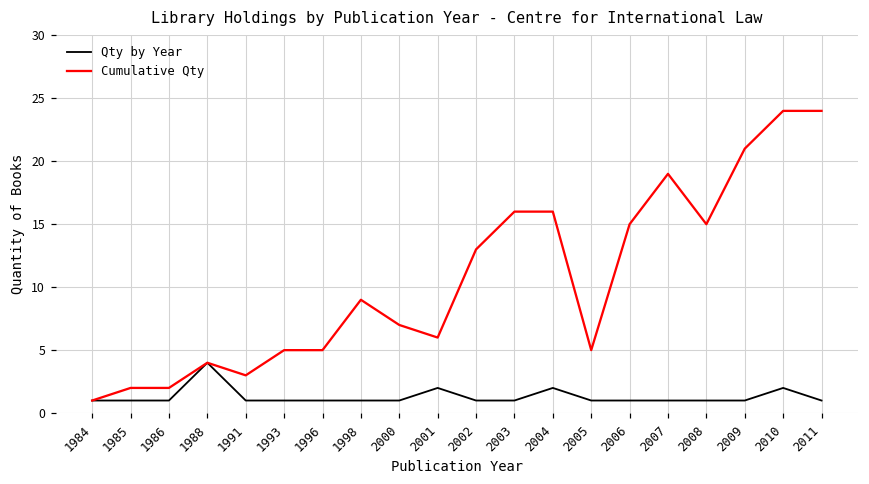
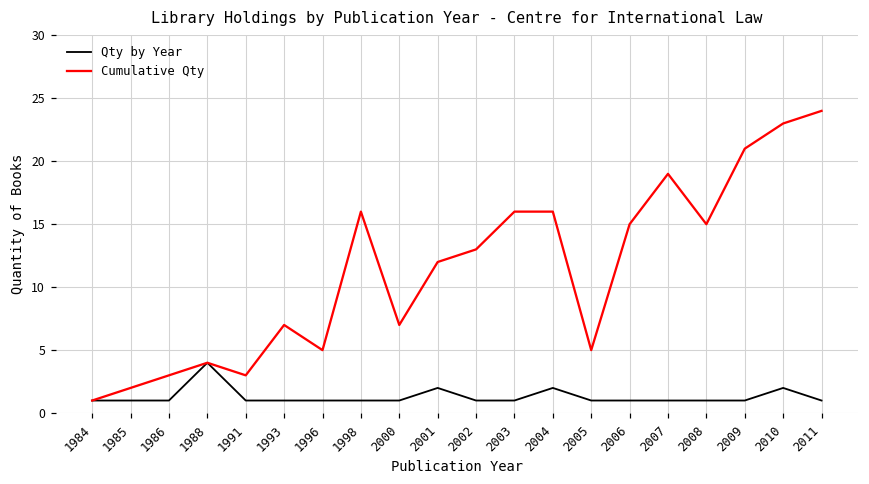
  {
    "Qty by Year": {
      "1985": 1,
      "1986": 1,
      "1991": 1,
      "1993": 1,
      "1996": 1,
      "1998": 1,
      "2000": 1,
      "2001": 2,
      "2002": 1,
      "2003": 1,
      "2004": 2,
      "2005": 1,
      "2006": 1,
      "2007": 1,
      "2008": 1,
      "2009": 1,
      "2010": 2,
      "2011": 1
    },
    "Cumulative Qty": {
      "1985": 2,
-     "1986": 2,
+     "1986": 3,
      "1991": 3,
-     "1993": 5,
+     "1993": 7,
      "1996": 5,
-     "1998": 9,
+     "1998": 16,
      "2000": 7,
-     "2001": 6,
+     "2001": 12,
      "2002": 13,
      "2003": 16,
      "2004": 16,
      "2005": 5,
      "2006": 15,
      "2007": 19,
      "2008": 15,
      "2009": 21,
-     "2010": 24,
+     "2010": 23,
      "2011": 24
    }
  }
